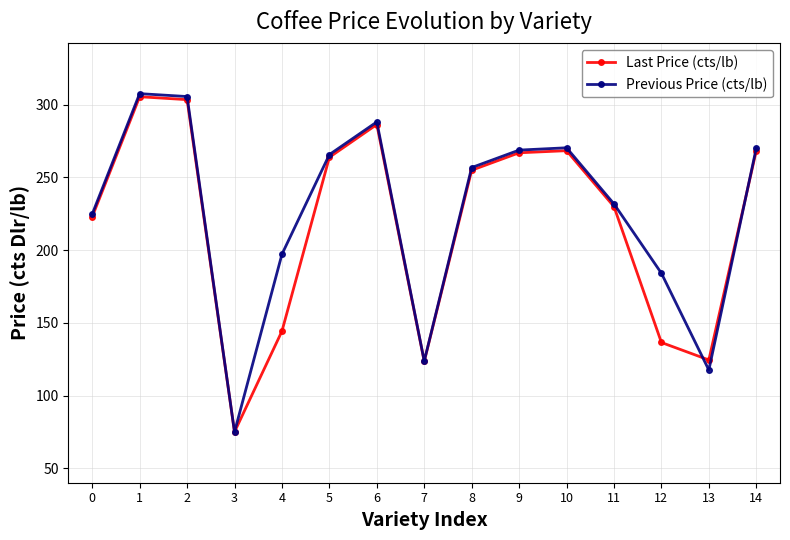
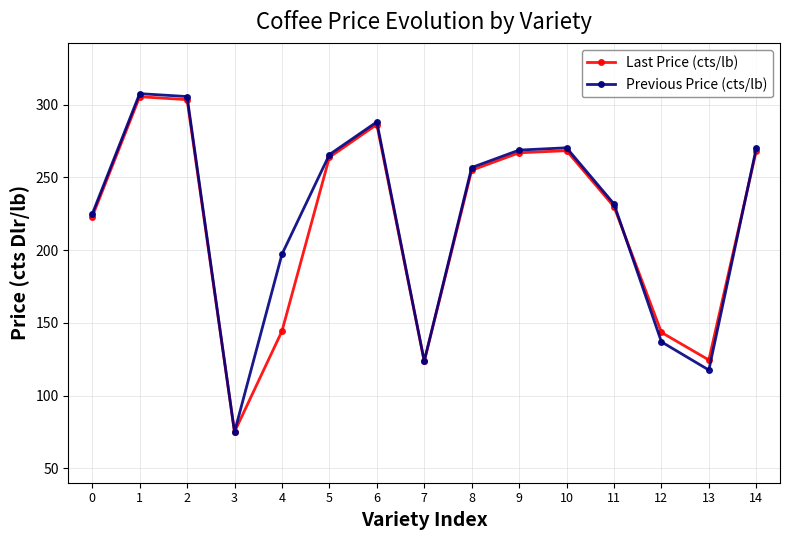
  {
    "Last Price (cts/lb)": {
      "0": 223,
      "1": 306,
      "2": 304,
      "4": 144,
      "5": 264,
      "6": 286,
      "8": 255,
      "9": 267,
      "10": 268,
      "11": 230,
-     "12": 137,
+     "12": 143,
      "13": 125,
      "14": 268
    },
    "Previous Price (cts/lb)": {
      "0": 225,
      "1": 308,
      "2": 306,
      "4": 197,
      "5": 266,
      "6": 288,
      "8": 257,
      "9": 269,
      "10": 270,
      "11": 232,
-     "12": 184,
+     "12": 137,
      "13": 118,
      "14": 270
    }
  }
